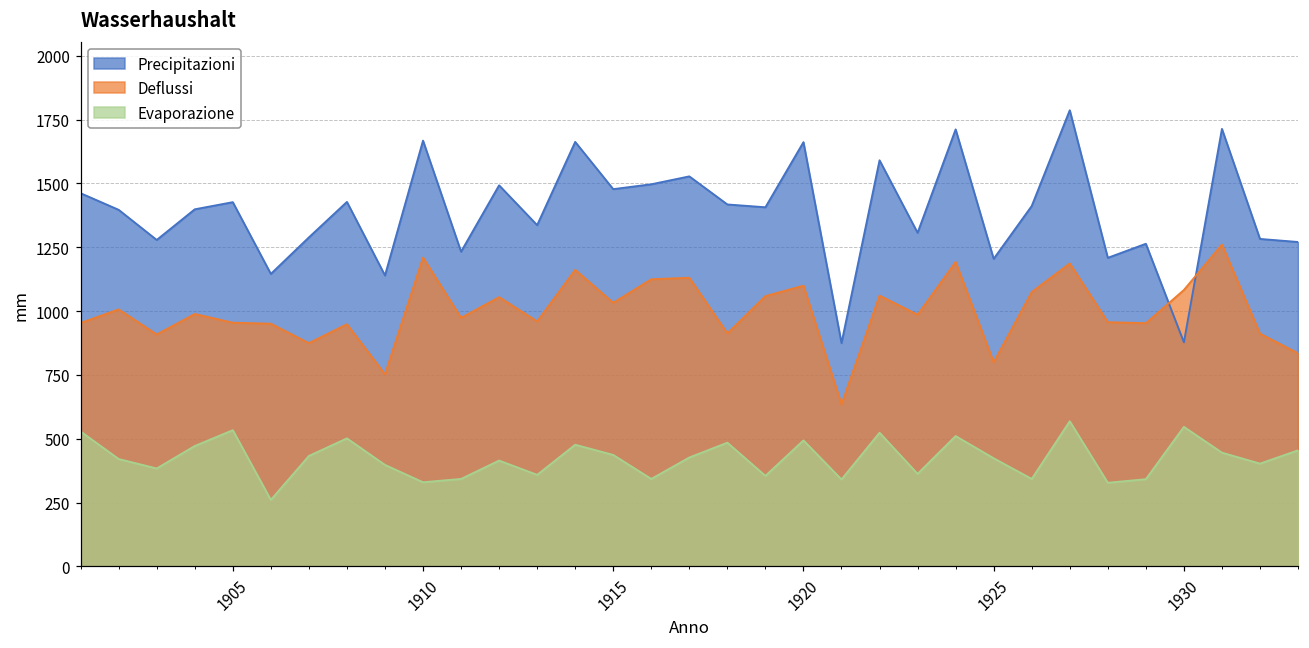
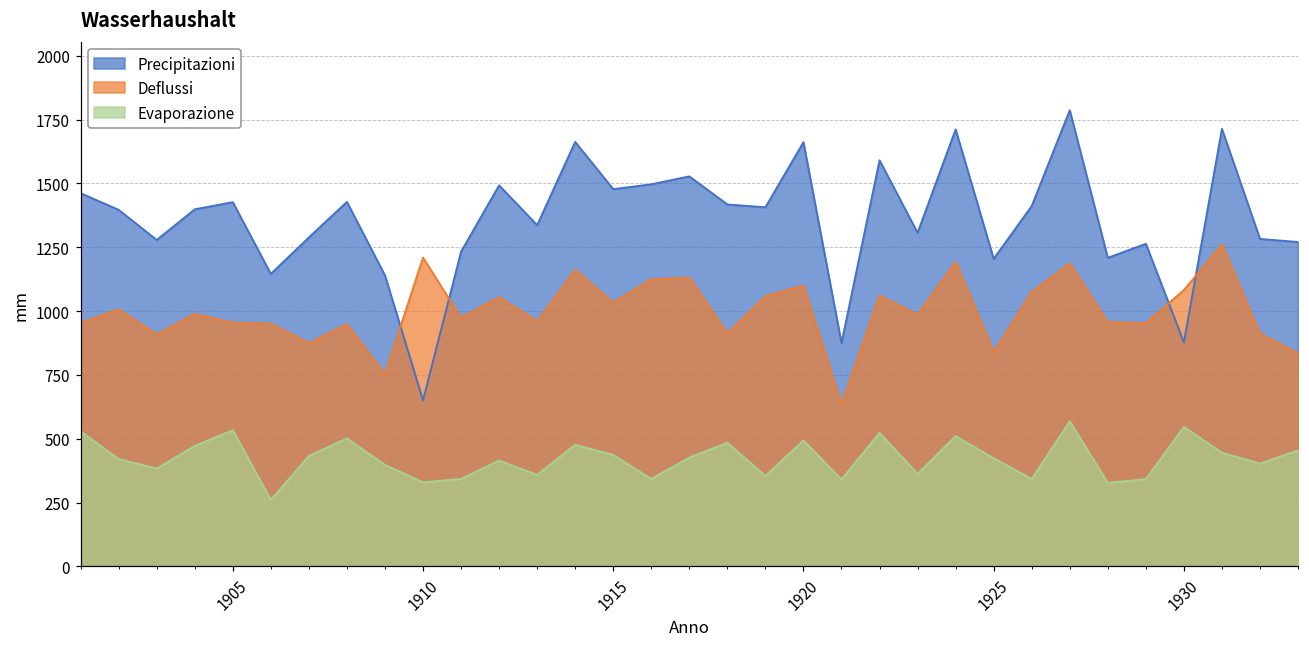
  {
    "Precipitazioni": {
      "1905": 1430,
-     "1910": 1670,
+     "1910": 650,
      "1915": 1480,
      "1920": 1660,
      "1925": 1210,
      "1930": 880
    },
    "Deflussi": {
      "1905": 960,
      "1910": 1210,
      "1915": 1030,
      "1920": 1100,
-     "1925": 800,
+     "1925": 840,
      "1930": 1080
    },
    "Evaporazione": {
      "1905": 530,
      "1910": 330,
      "1915": 440,
      "1920": 490,
      "1925": 420,
      "1930": 550
    }
  }
